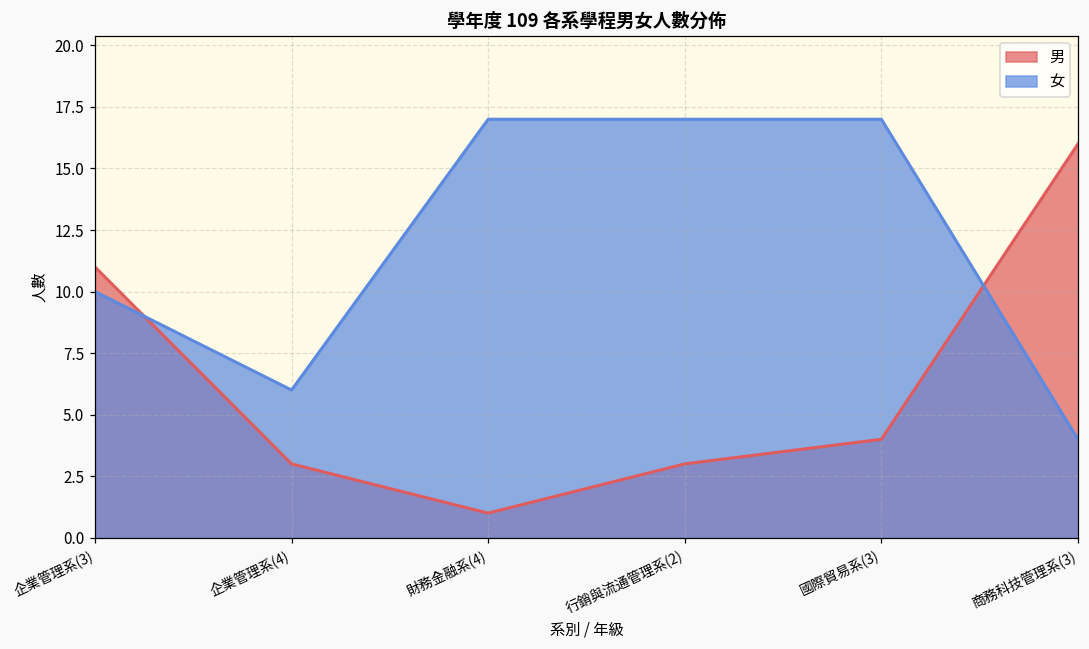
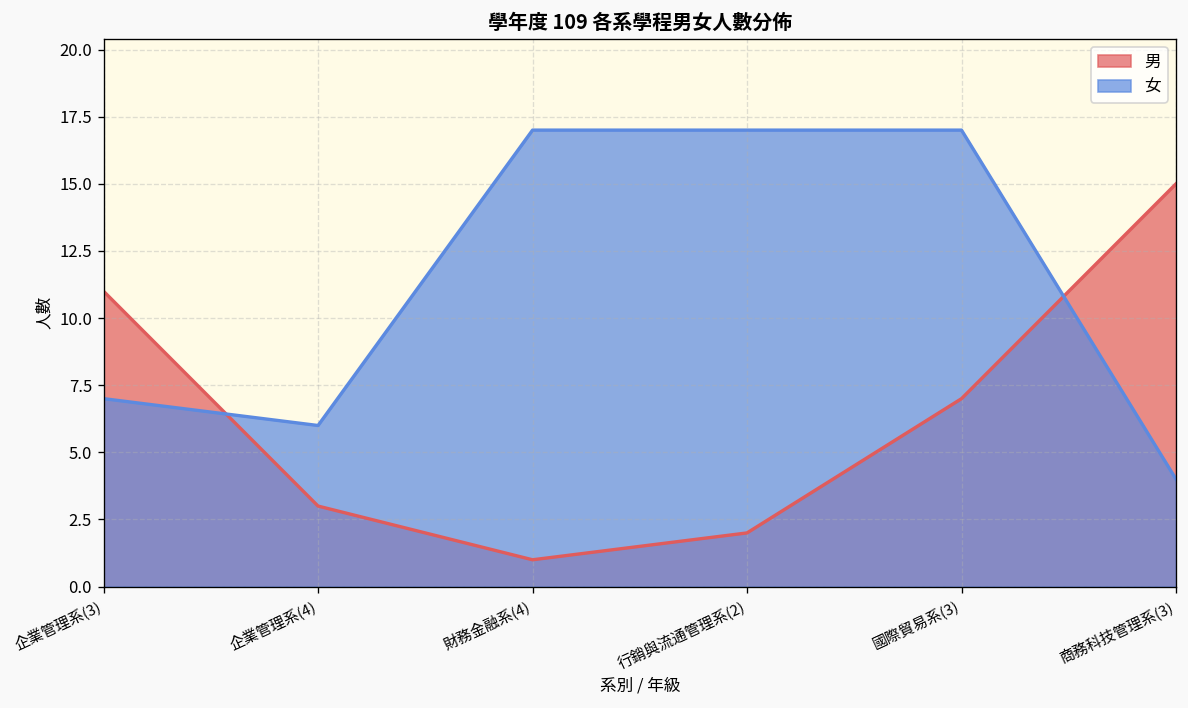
  {
    "男": {
      "企業管理系(3)": 11,
      "企業管理系(4)": 3,
      "財務金融系(4)": 1,
-     "行銷與流通管理系(2)": 3,
-     "國際貿易系(3)": 4,
-     "商務科技管理系(3)": 16
+     "行銷與流通管理系(2)": 2,
+     "國際貿易系(3)": 7,
+     "商務科技管理系(3)": 15
    },
    "女": {
-     "企業管理系(3)": 10,
+     "企業管理系(3)": 7,
      "企業管理系(4)": 6,
      "財務金融系(4)": 17,
      "行銷與流通管理系(2)": 17,
      "國際貿易系(3)": 17,
      "商務科技管理系(3)": 4
    }
  }
